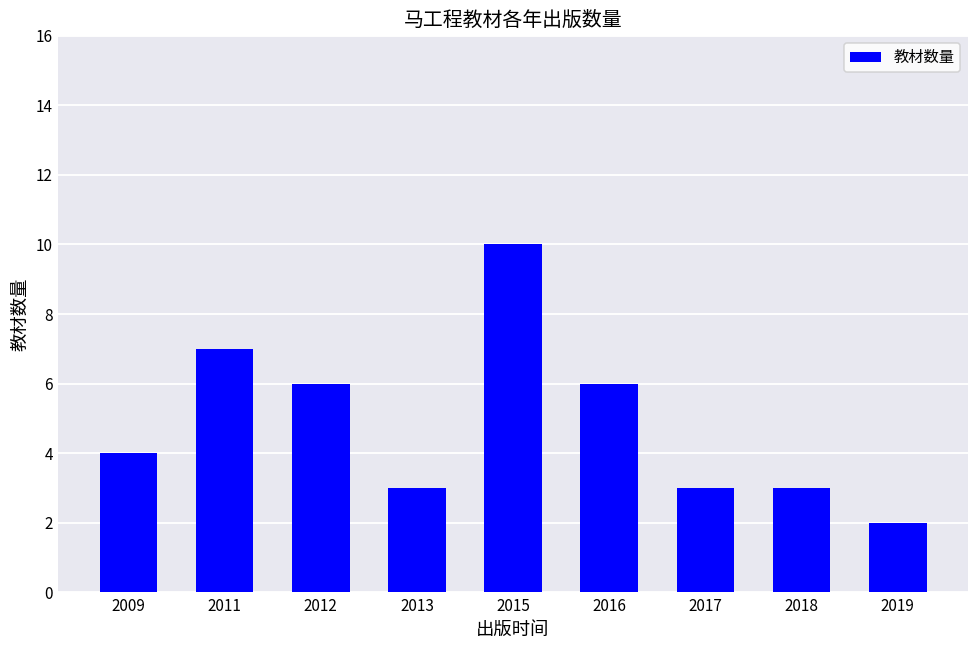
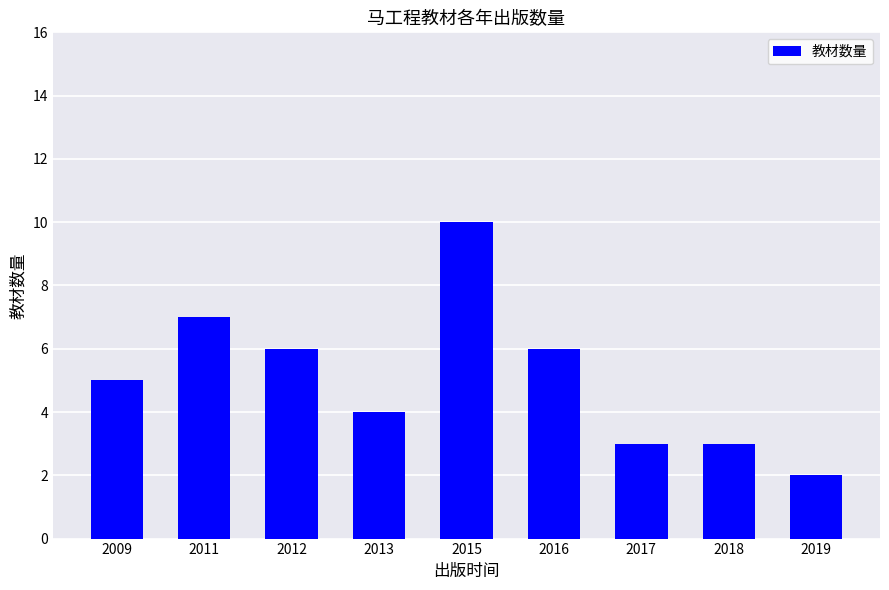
  {
-   "2009": 4,
+   "2009": 5,
    "2011": 7,
    "2012": 6,
-   "2013": 3,
+   "2013": 4,
    "2015": 10,
    "2016": 6,
    "2017": 3,
    "2018": 3,
    "2019": 2
  }
